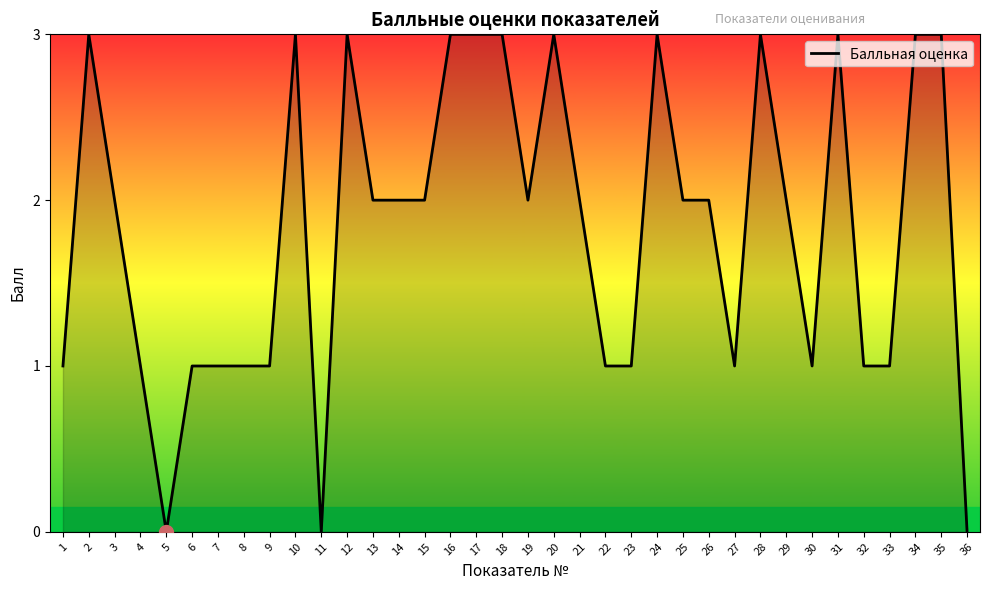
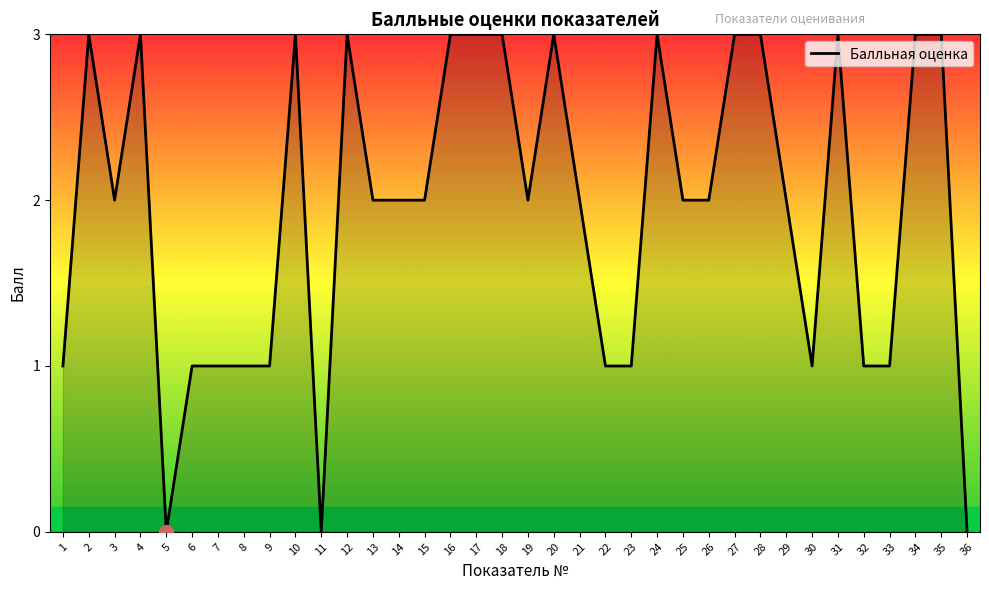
  {
    "Балльная оценка": {
      "1": 1,
      "2": 3,
      "3": 2,
-     "4": 1,
+     "4": 3,
      "6": 1,
      "7": 1,
      "8": 1,
      "9": 1,
      "10": 3,
      "12": 3,
      "13": 2,
      "14": 2,
      "15": 2,
      "16": 3,
      "17": 3,
      "18": 3,
      "19": 2,
      "20": 3,
      "21": 2,
      "22": 1,
      "23": 1,
      "24": 3,
      "25": 2,
      "26": 2,
-     "27": 1,
+     "27": 3,
      "28": 3,
      "29": 2,
      "30": 1,
      "31": 3,
      "32": 1,
      "33": 1,
      "34": 3,
      "35": 3
    }
  }
